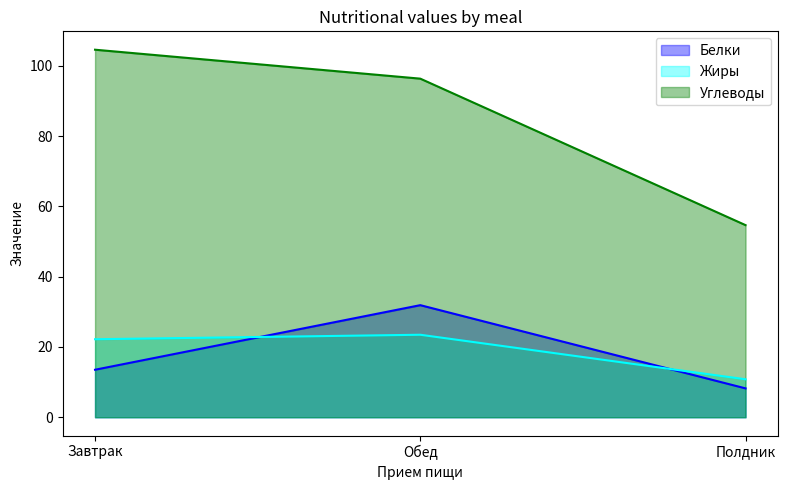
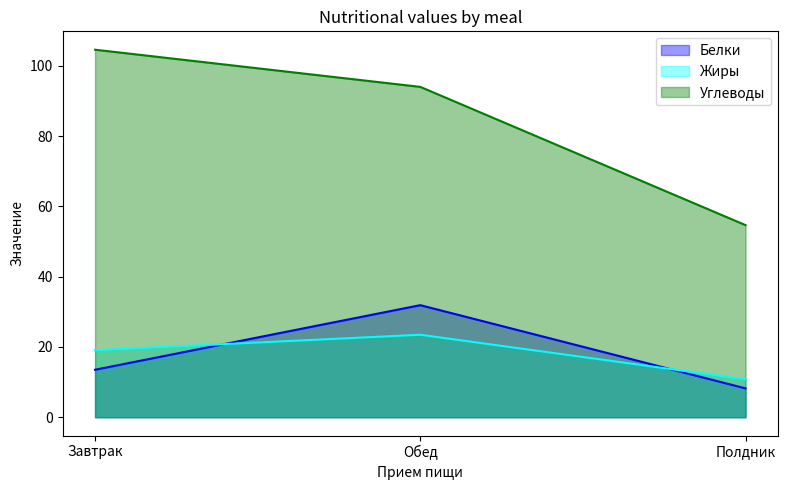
  {
    "Белки": {
      "Завтрак": 14,
      "Обед": 32,
      "Полдник": 8
    },
    "Жиры": {
-     "Завтрак": 22,
+     "Завтрак": 19,
      "Обед": 23,
      "Полдник": 11
    },
    "Углеводы": {
      "Завтрак": 105,
-     "Обед": 96,
+     "Обед": 94,
      "Полдник": 55
    }
  }
